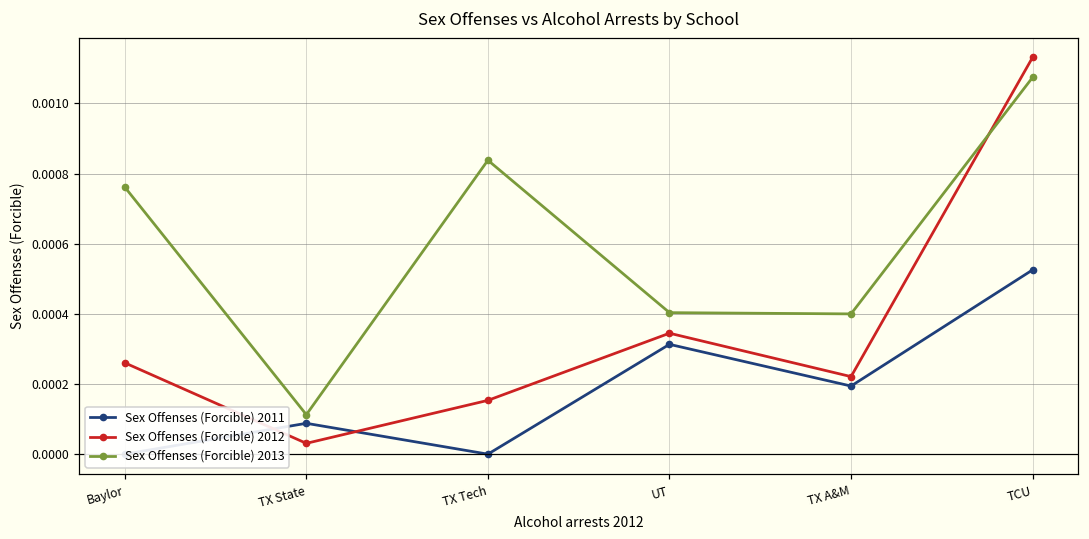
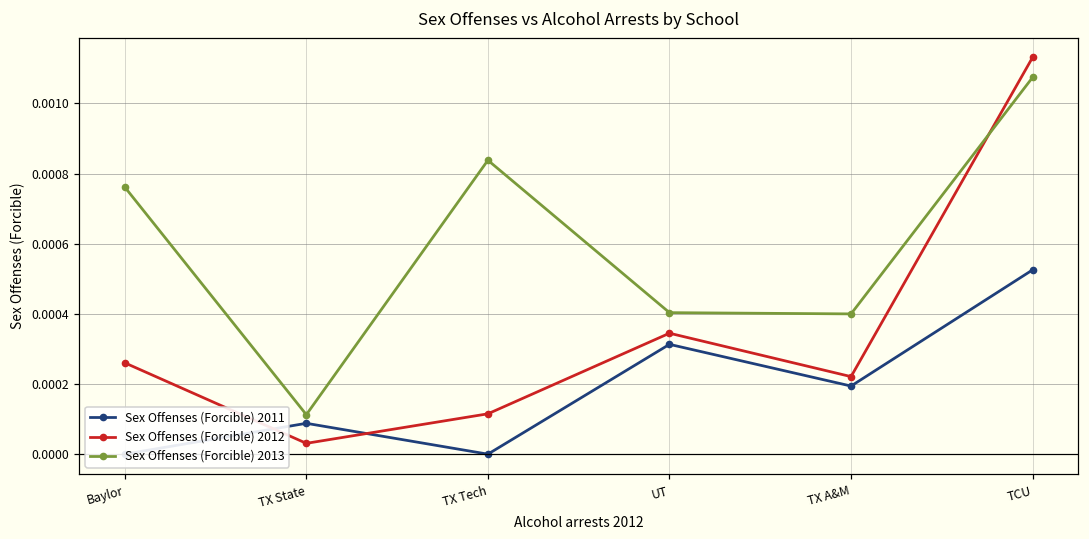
  {
    "Sex Offenses (Forcible) 2011": {
      "TX State": 0.00009,
      "TX Tech": 0.00000,
      "UT": 0.00031,
      "TX A&M": 0.00019,
      "TCU": 0.00053
    },
    "Sex Offenses (Forcible) 2012": {
      "Baylor": 0.00026,
      "TX State": 0.00003,
-     "TX Tech": 0.00015,
+     "TX Tech": 0.00012,
      "UT": 0.00034,
      "TX A&M": 0.00022,
      "TCU": 0.00113
    },
    "Sex Offenses (Forcible) 2013": {
      "Baylor": 0.00076,
      "TX State": 0.00011,
      "TX Tech": 0.00084,
      "UT": 0.00040,
      "TX A&M": 0.00040,
      "TCU": 0.00107
    }
  }
